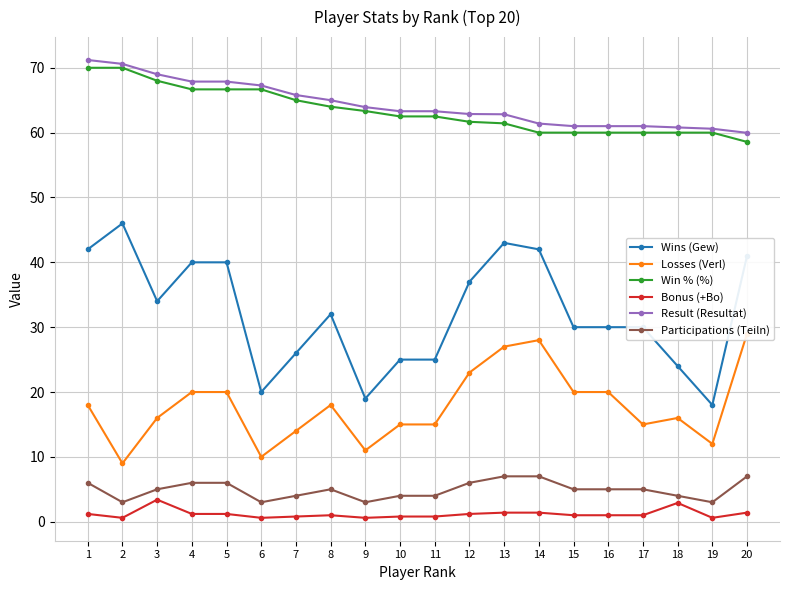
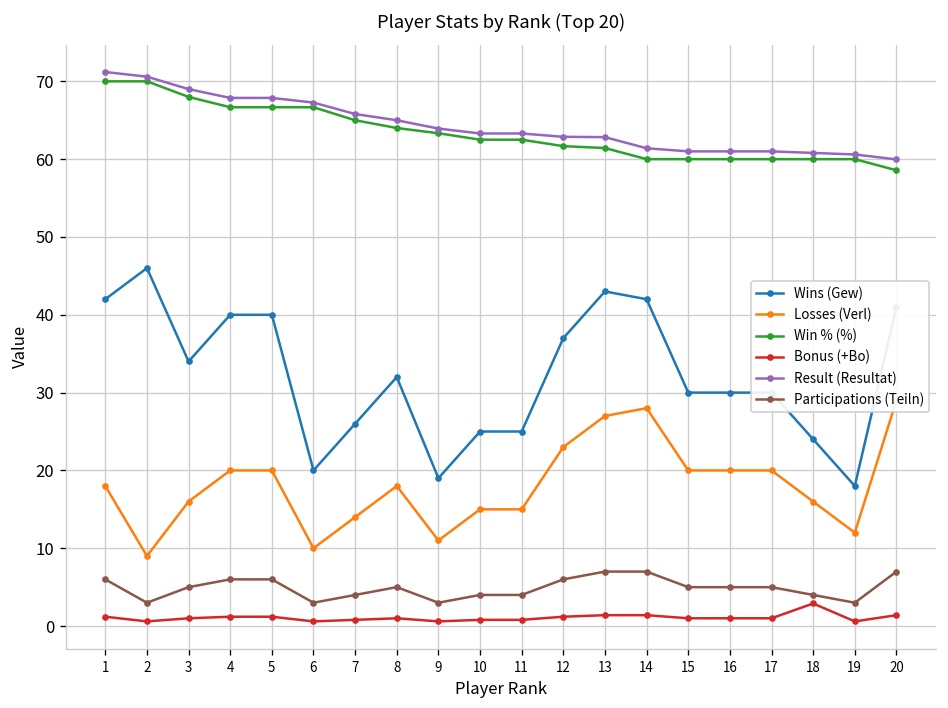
  {
    "Wins (Gew)": {
      "1": 42,
      "2": 46,
      "3": 34,
      "4": 40,
      "5": 40,
      "6": 20,
      "7": 26,
      "8": 32,
      "9": 19,
      "10": 25,
      "11": 25,
      "12": 37,
      "13": 43,
      "14": 42,
      "15": 30,
      "16": 30,
      "18": 24,
      "19": 18
    },
    "Losses (Verl)": {
      "1": 18,
      "2": 9,
      "3": 16,
      "4": 20,
      "5": 20,
      "6": 10,
      "7": 14,
      "8": 18,
      "9": 11,
      "10": 15,
      "11": 15,
      "12": 23,
      "13": 27,
      "14": 28,
      "15": 20,
      "16": 20,
-     "17": 15,
+     "17": 20,
      "18": 16,
      "19": 12
    },
    "Win % (%)": {
      "1": 70,
      "2": 70,
      "3": 68,
      "4": 67,
      "5": 67,
      "6": 67,
      "7": 65,
      "8": 64,
      "9": 63,
      "10": 63,
      "11": 63,
      "12": 62,
      "13": 61,
      "14": 60,
      "15": 60,
      "16": 60,
      "17": 60,
      "18": 60,
      "19": 60,
      "20": 59
    },
    "Bonus (+Bo)": {
      "1": 1,
      "2": 1,
-     "3": 3,
+     "3": 1,
      "4": 1,
      "5": 1,
      "6": 1,
      "7": 1,
      "8": 1,
      "9": 1,
      "10": 1,
      "11": 1,
      "12": 1,
      "13": 1,
      "14": 1,
      "15": 1,
      "16": 1,
      "17": 1,
      "18": 3,
      "19": 1,
      "20": 1
    },
    "Result (Resultat)": {
      "1": 71,
      "2": 71,
      "3": 69,
      "4": 68,
      "5": 68,
      "6": 67,
      "7": 66,
      "8": 65,
      "9": 64,
      "10": 63,
      "11": 63,
      "12": 63,
      "13": 63,
      "14": 61,
      "15": 61,
      "16": 61,
      "17": 61,
      "18": 61,
      "19": 61,
      "20": 60
    },
    "Participations (Teiln)": {
      "1": 6,
      "2": 3,
      "3": 5,
      "4": 6,
      "5": 6,
      "6": 3,
      "7": 4,
      "8": 5,
      "9": 3,
      "10": 4,
      "11": 4,
      "12": 6,
      "13": 7,
      "14": 7,
      "15": 5,
      "16": 5,
      "17": 5,
      "18": 4,
      "19": 3,
      "20": 7
    }
  }
